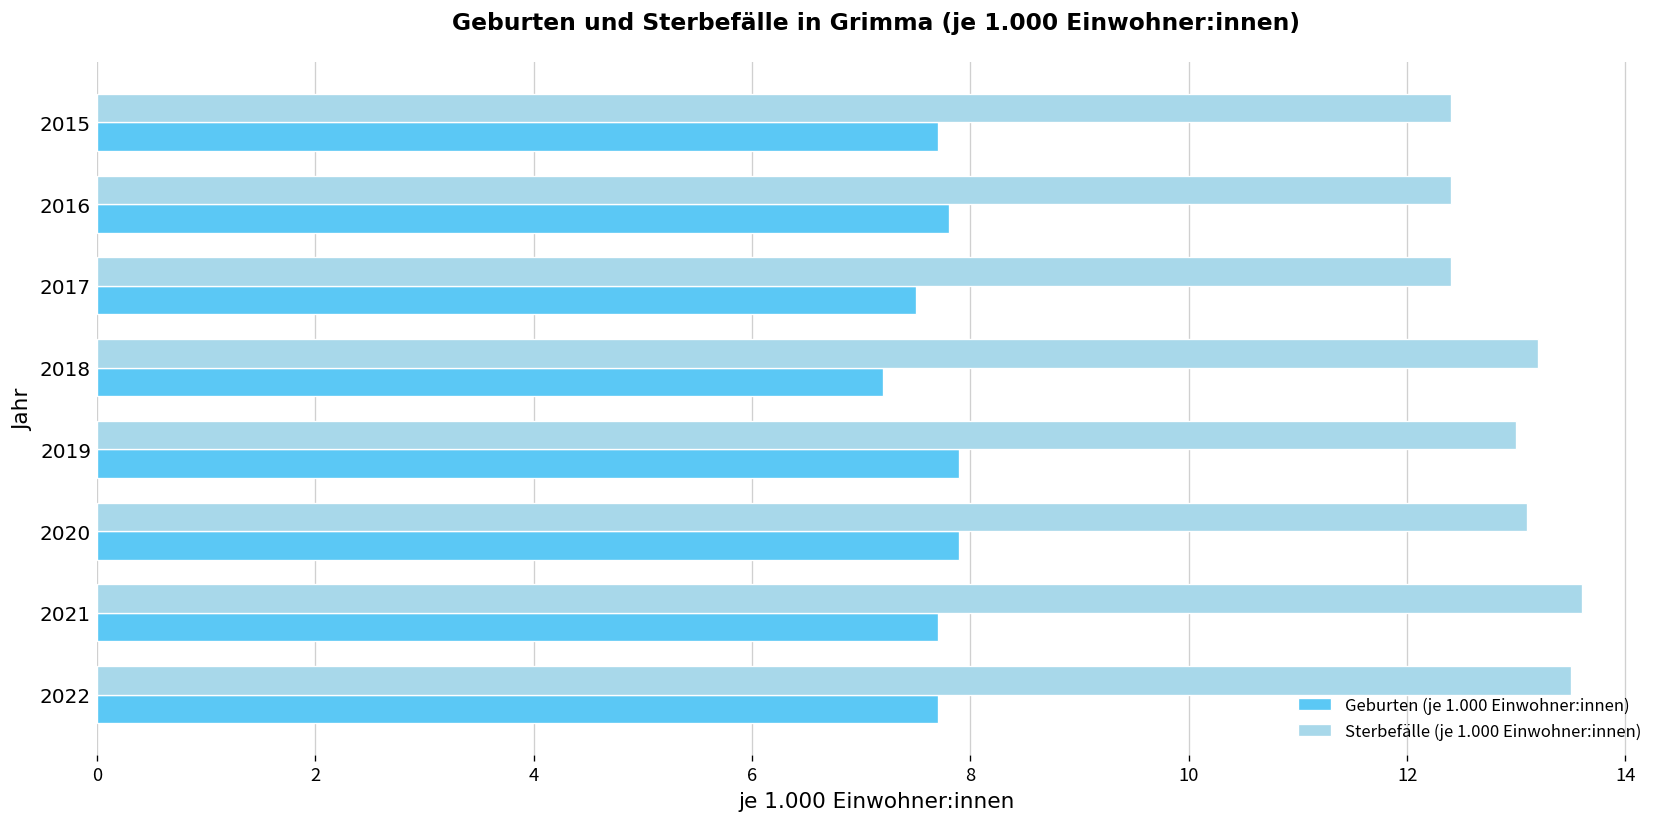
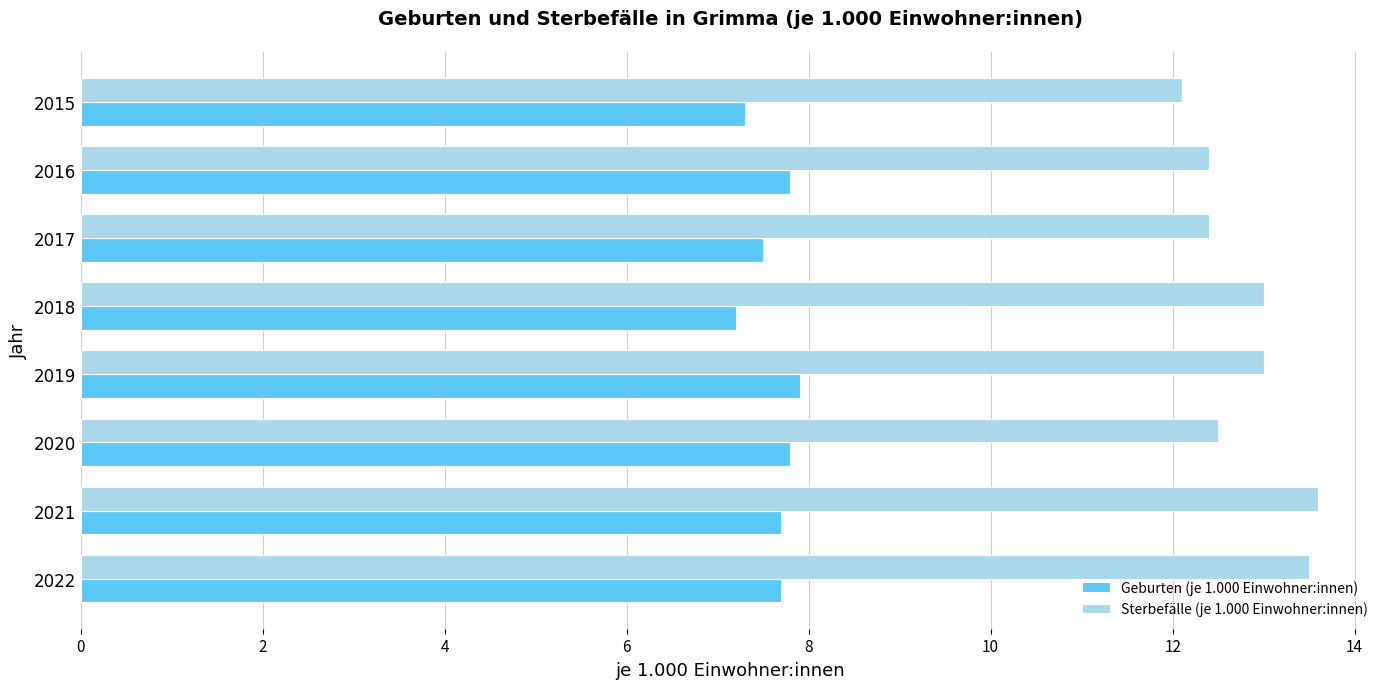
  {
    "Geburten (je 1.000 Einwohner:innen)": {
-     "2015": 7.7,
+     "2015": 7.3,
      "2016": 7.8,
      "2017": 7.5,
      "2018": 7.2,
      "2019": 7.9,
-     "2020": 7.9,
+     "2020": 7.8,
      "2021": 7.7,
      "2022": 7.7
    },
    "Sterbefälle (je 1.000 Einwohner:innen)": {
-     "2015": 12.4,
+     "2015": 12.1,
      "2016": 12.4,
      "2017": 12.4,
-     "2018": 13.2,
+     "2018": 13.0,
      "2019": 13.0,
-     "2020": 13.1,
+     "2020": 12.5,
      "2021": 13.6,
      "2022": 13.5
    }
  }
